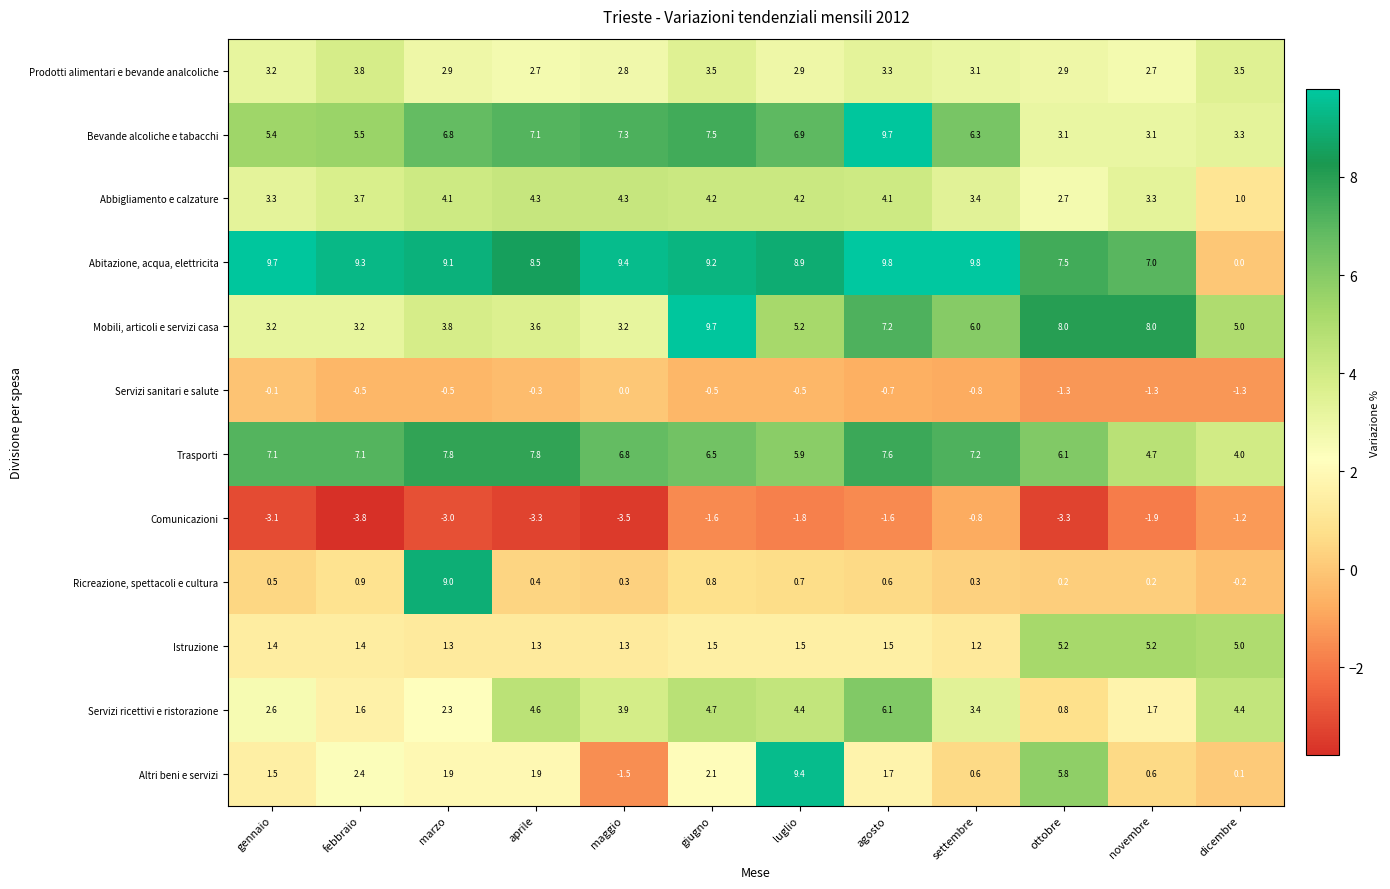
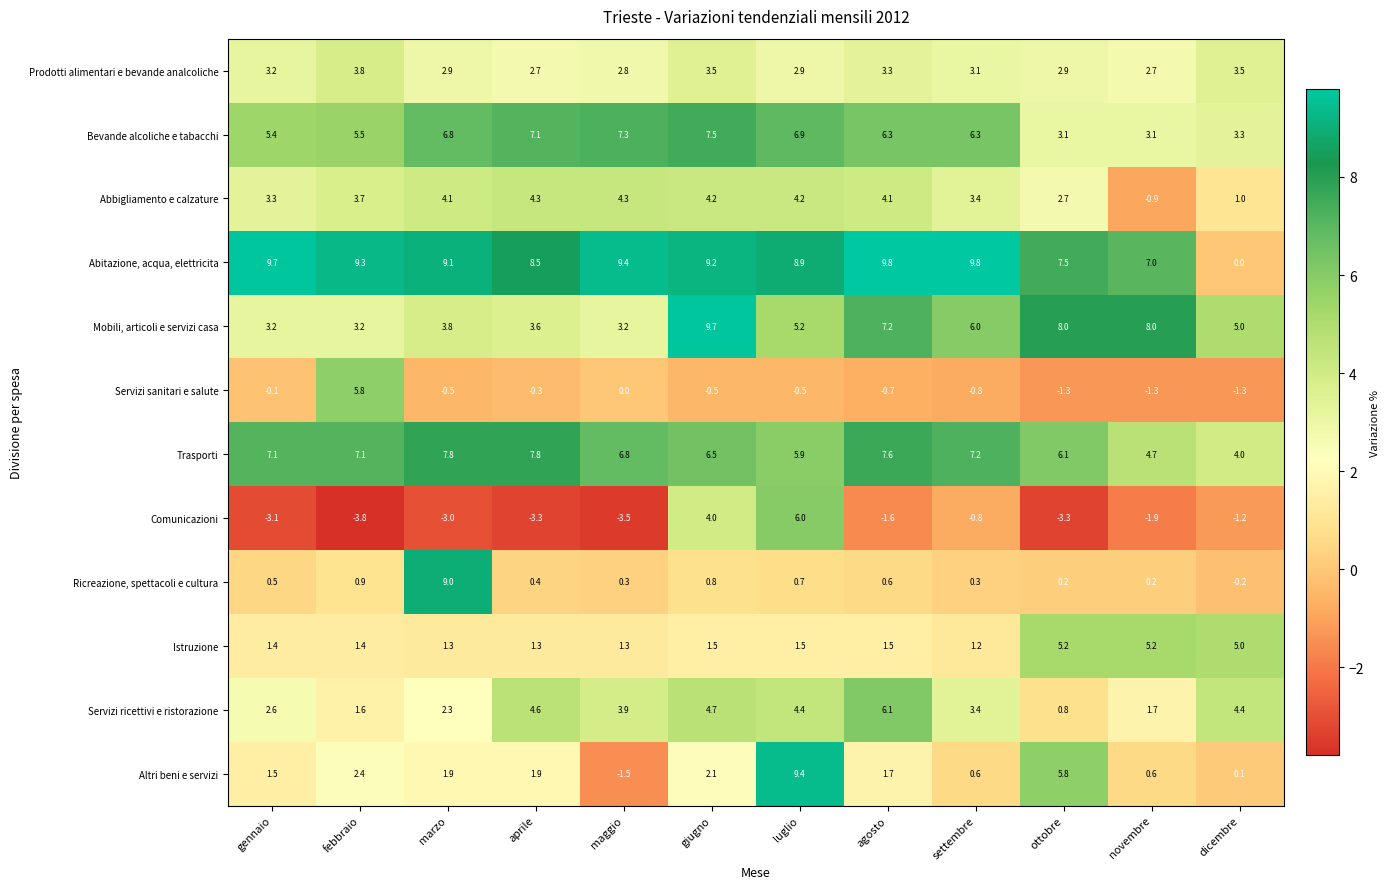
  {
    "Prodotti alimentari e bevande analcoliche": {
      "gennaio": 3.2,
      "febbraio": 3.8,
      "marzo": 2.9,
      "aprile": 2.7,
      "maggio": 2.8,
      "giugno": 3.5,
      "luglio": 2.9,
      "agosto": 3.3,
      "settembre": 3.1,
      "ottobre": 2.9,
      "novembre": 2.7,
      "dicembre": 3.5
    },
    "Bevande alcoliche e tabacchi": {
      "gennaio": 5.4,
      "febbraio": 5.5,
      "marzo": 6.8,
      "aprile": 7.1,
      "maggio": 7.3,
      "giugno": 7.5,
      "luglio": 6.9,
-     "agosto": 9.7,
+     "agosto": 6.3,
      "settembre": 6.3,
      "ottobre": 3.1,
      "novembre": 3.1,
      "dicembre": 3.3
    },
    "Abbigliamento e calzature": {
      "gennaio": 3.3,
      "febbraio": 3.7,
      "marzo": 4.1,
      "aprile": 4.3,
      "maggio": 4.3,
      "giugno": 4.2,
      "luglio": 4.2,
      "agosto": 4.1,
      "settembre": 3.4,
      "ottobre": 2.7,
-     "novembre": 3.3,
+     "novembre": -0.9,
      "dicembre": 1.0
    },
    "Abitazione, acqua, elettricita": {
      "gennaio": 9.7,
      "febbraio": 9.3,
      "marzo": 9.1,
      "aprile": 8.5,
      "maggio": 9.4,
      "giugno": 9.2,
      "luglio": 8.9,
      "agosto": 9.8,
      "settembre": 9.8,
      "ottobre": 7.5,
      "novembre": 7.0,
      "dicembre": 0.0
    },
    "Mobili, articoli e servizi casa": {
      "gennaio": 3.2,
      "febbraio": 3.2,
      "marzo": 3.8,
      "aprile": 3.6,
      "maggio": 3.2,
      "giugno": 9.7,
      "luglio": 5.2,
      "agosto": 7.2,
      "settembre": 6.0,
      "ottobre": 8.0,
      "novembre": 8.0,
      "dicembre": 5.0
    },
    "Servizi sanitari e salute": {
      "gennaio": -0.1,
-     "febbraio": -0.5,
+     "febbraio": 5.8,
      "marzo": -0.5,
      "aprile": -0.3,
      "maggio": 0.0,
      "giugno": -0.5,
      "luglio": -0.5,
      "agosto": -0.7,
      "settembre": -0.8,
      "ottobre": -1.3,
      "novembre": -1.3,
      "dicembre": -1.3
    },
    "Trasporti": {
      "gennaio": 7.1,
      "febbraio": 7.1,
      "marzo": 7.8,
      "aprile": 7.8,
      "maggio": 6.8,
      "giugno": 6.5,
      "luglio": 5.9,
      "agosto": 7.6,
      "settembre": 7.2,
      "ottobre": 6.1,
      "novembre": 4.7,
      "dicembre": 4.0
    },
    "Comunicazioni": {
      "gennaio": -3.1,
      "febbraio": -3.8,
      "marzo": -3.0,
      "aprile": -3.3,
      "maggio": -3.5,
-     "giugno": -1.6,
-     "luglio": -1.8,
+     "giugno": 4.0,
+     "luglio": 6.0,
      "agosto": -1.6,
      "settembre": -0.8,
      "ottobre": -3.3,
      "novembre": -1.9,
      "dicembre": -1.2
    },
    "Ricreazione, spettacoli e cultura": {
      "gennaio": 0.5,
      "febbraio": 0.9,
      "marzo": 9.0,
      "aprile": 0.4,
      "maggio": 0.3,
      "giugno": 0.8,
      "luglio": 0.7,
      "agosto": 0.6,
      "settembre": 0.3,
      "ottobre": 0.2,
      "novembre": 0.2,
      "dicembre": -0.2
    },
    "Istruzione": {
      "gennaio": 1.4,
      "febbraio": 1.4,
      "marzo": 1.3,
      "aprile": 1.3,
      "maggio": 1.3,
      "giugno": 1.5,
      "luglio": 1.5,
      "agosto": 1.5,
      "settembre": 1.2,
      "ottobre": 5.2,
      "novembre": 5.2,
      "dicembre": 5.0
    },
    "Servizi ricettivi e ristorazione": {
      "gennaio": 2.6,
      "febbraio": 1.6,
      "marzo": 2.3,
      "aprile": 4.6,
      "maggio": 3.9,
      "giugno": 4.7,
      "luglio": 4.4,
      "agosto": 6.1,
      "settembre": 3.4,
      "ottobre": 0.8,
      "novembre": 1.7,
      "dicembre": 4.4
    },
    "Altri beni e servizi": {
      "gennaio": 1.5,
      "febbraio": 2.4,
      "marzo": 1.9,
      "aprile": 1.9,
      "maggio": -1.5,
      "giugno": 2.1,
      "luglio": 9.4,
      "agosto": 1.7,
      "settembre": 0.6,
      "ottobre": 5.8,
      "novembre": 0.6,
      "dicembre": 0.1
    }
  }
